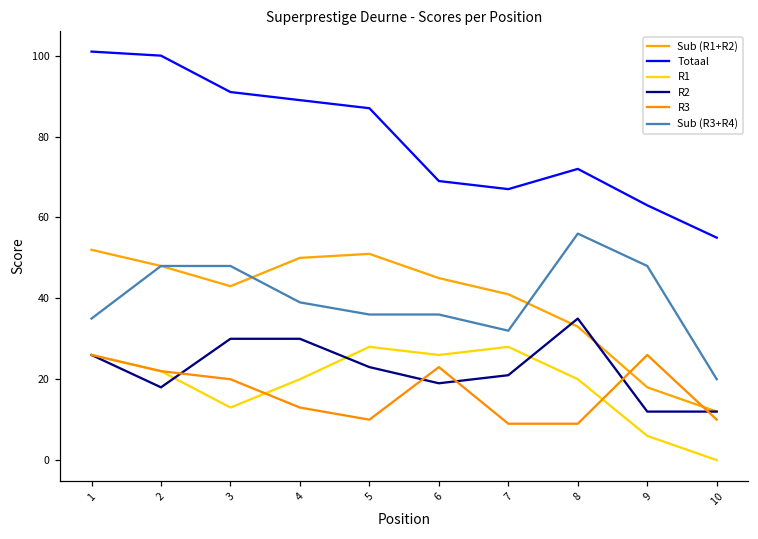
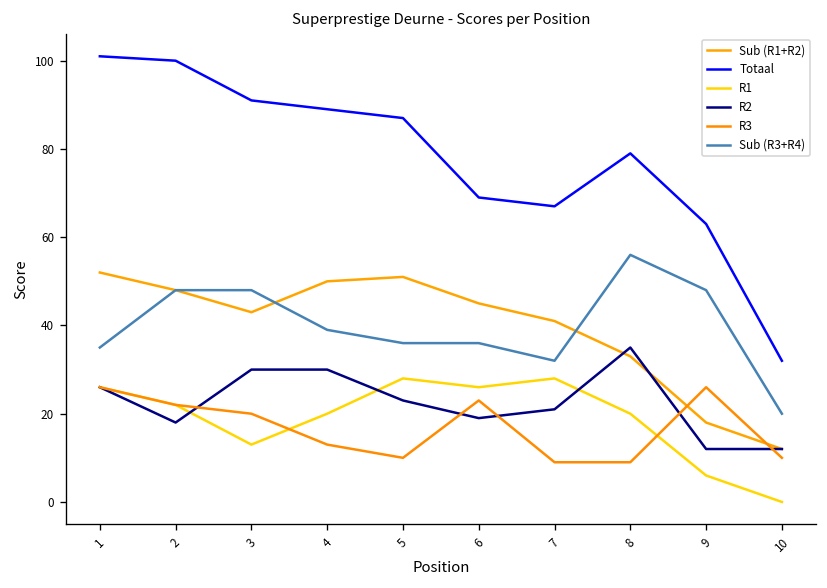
  {
    "Totaal": {
      "1": 101,
      "2": 100,
      "3": 91,
      "4": 89,
      "5": 87,
      "6": 69,
      "7": 67,
-     "8": 72,
+     "8": 79,
      "9": 63,
-     "10": 55
+     "10": 32
    },
    "R2": {
      "2": 18,
      "3": 30,
      "4": 30,
      "5": 23,
      "6": 19,
      "7": 21,
      "8": 35,
      "9": 12
    },
    "Sub (R3+R4)": {
      "1": 35,
      "3": 48,
      "4": 39,
      "5": 36,
      "6": 36,
      "7": 32,
      "8": 56,
      "9": 48,
      "10": 20
    }
  }
